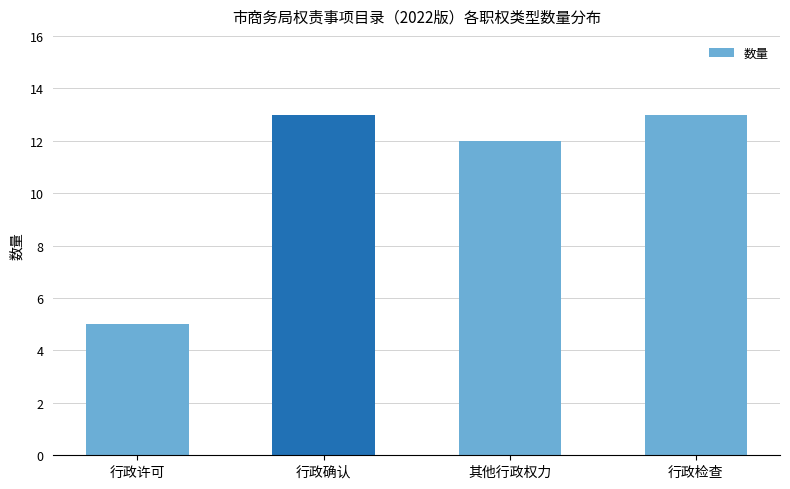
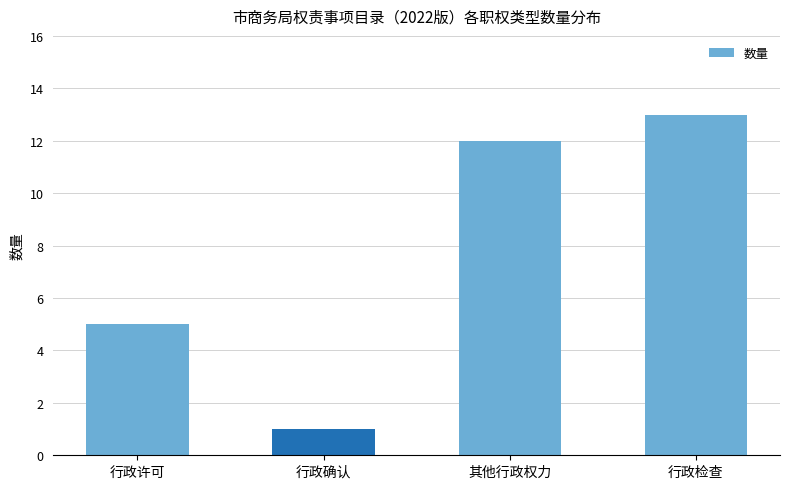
  {
    "行政许可": 5,
-   "行政确认": 13,
+   "行政确认": 1,
    "其他行政权力": 12,
    "行政检查": 13
  }
